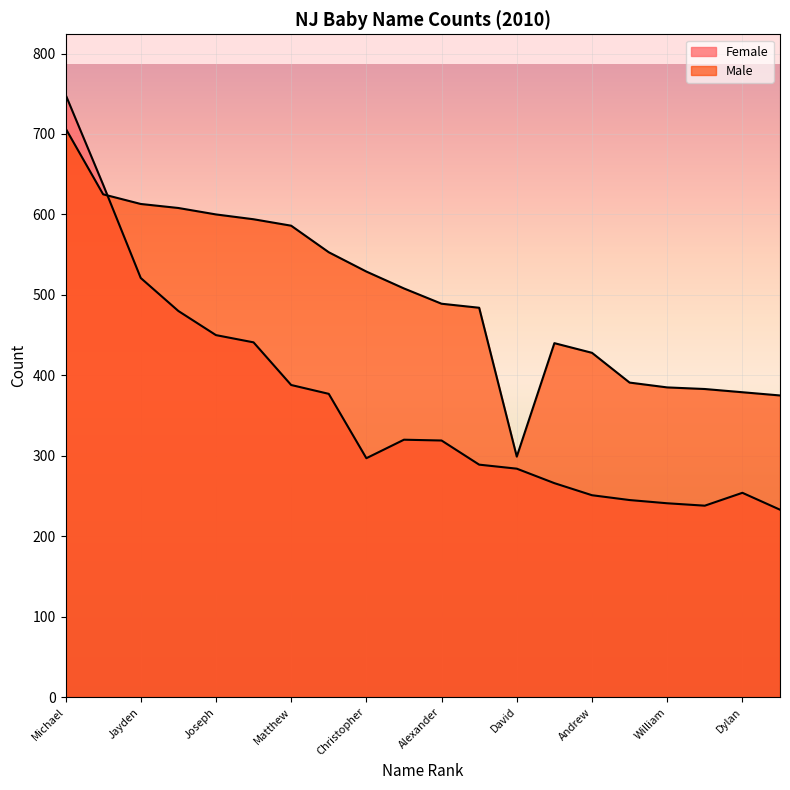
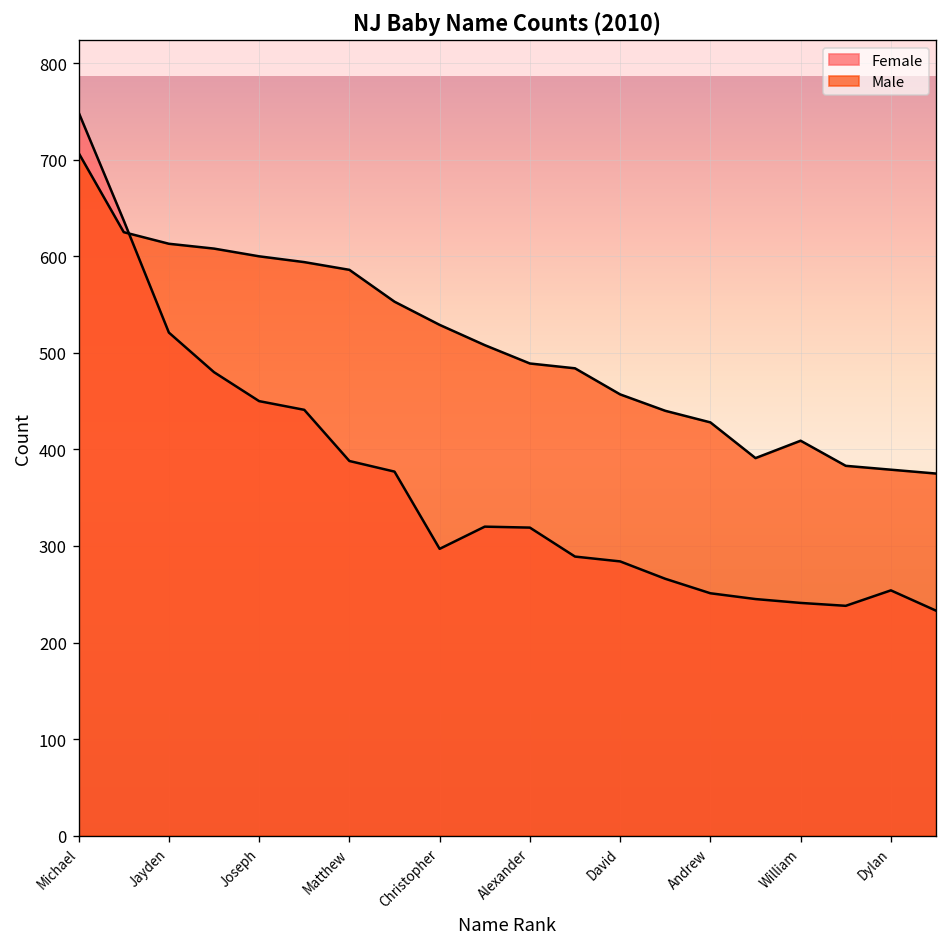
  {
    "Female": {
      "Michael": 750,
      "Jayden": 520,
      "Joseph": 450,
      "Matthew": 390,
      "Christopher": 300,
      "Alexander": 320,
      "David": 280,
      "Andrew": 250,
      "William": 240,
      "Dylan": 250
    },
    "Male": {
      "Michael": 710,
      "Jayden": 610,
      "Joseph": 600,
      "Matthew": 590,
      "Christopher": 530,
      "Alexander": 490,
-     "David": 300,
+     "David": 460,
      "Andrew": 430,
-     "William": 390,
+     "William": 410,
      "Dylan": 380
    }
  }
